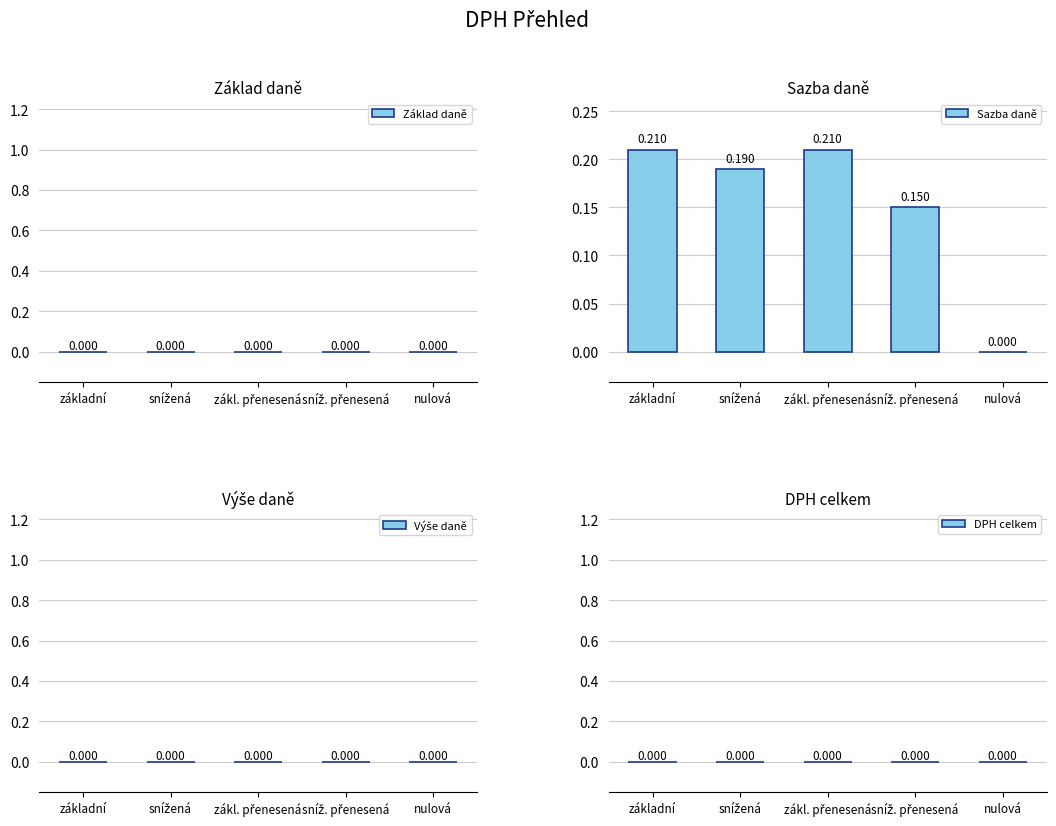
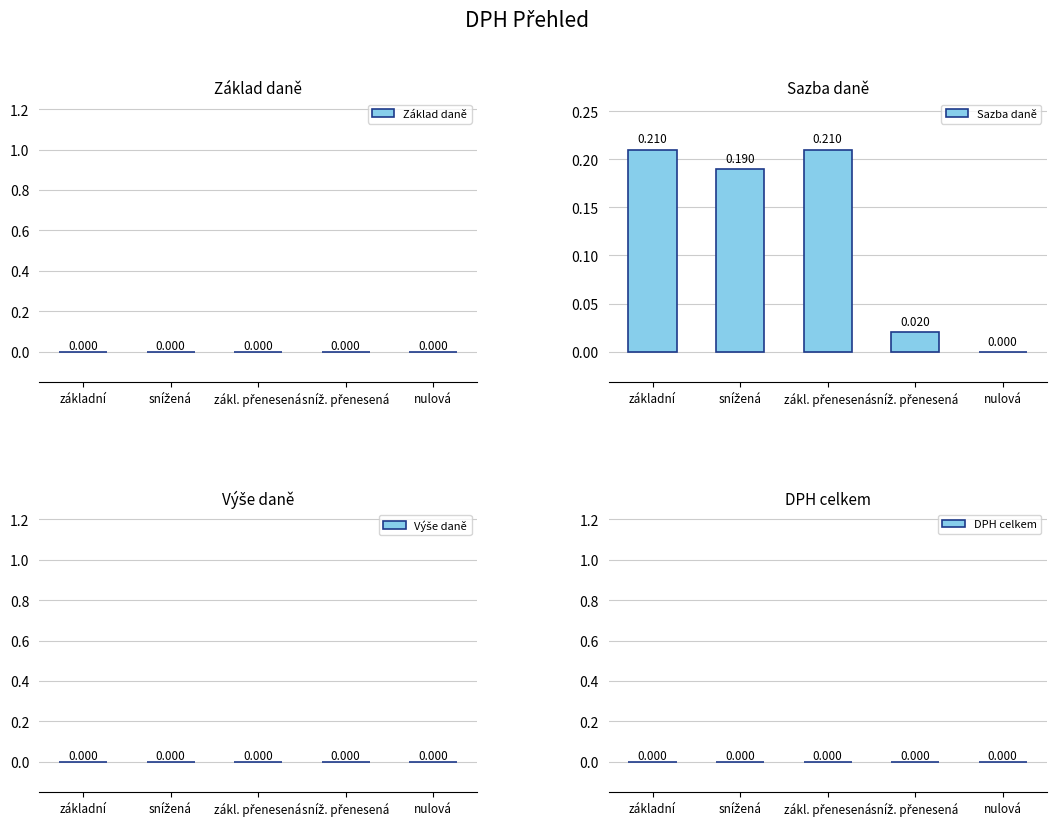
  {
    "Základ daně": {
      "základní": 0.000,
      "snížená": 0.000,
      "zákl. přenesená": 0.000,
      "sníž. přenesená": 0.000,
      "nulová": 0.000
    },
    "Sazba daně": {
      "základní": 0.210,
      "snížená": 0.190,
      "zákl. přenesená": 0.210,
-     "sníž. přenesená": 0.150,
+     "sníž. přenesená": 0.020,
      "nulová": 0.000
    },
    "Výše daně": {
      "základní": 0.000,
      "snížená": 0.000,
      "zákl. přenesená": 0.000,
      "sníž. přenesená": 0.000,
      "nulová": 0.000
    },
    "DPH celkem": {
      "základní": 0.000,
      "snížená": 0.000,
      "zákl. přenesená": 0.000,
      "sníž. přenesená": 0.000,
      "nulová": 0.000
    }
  }
